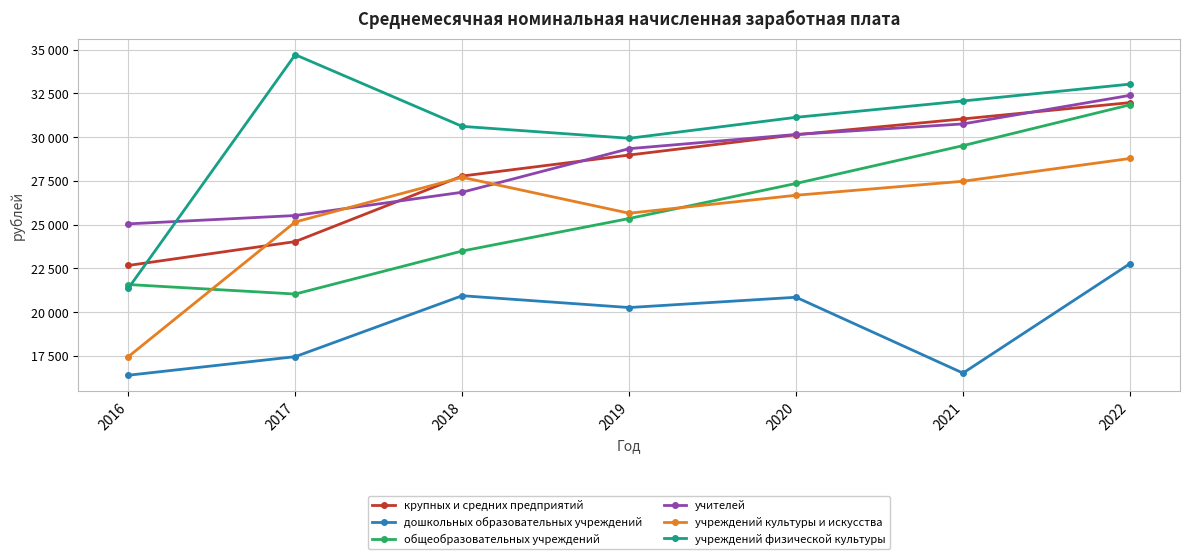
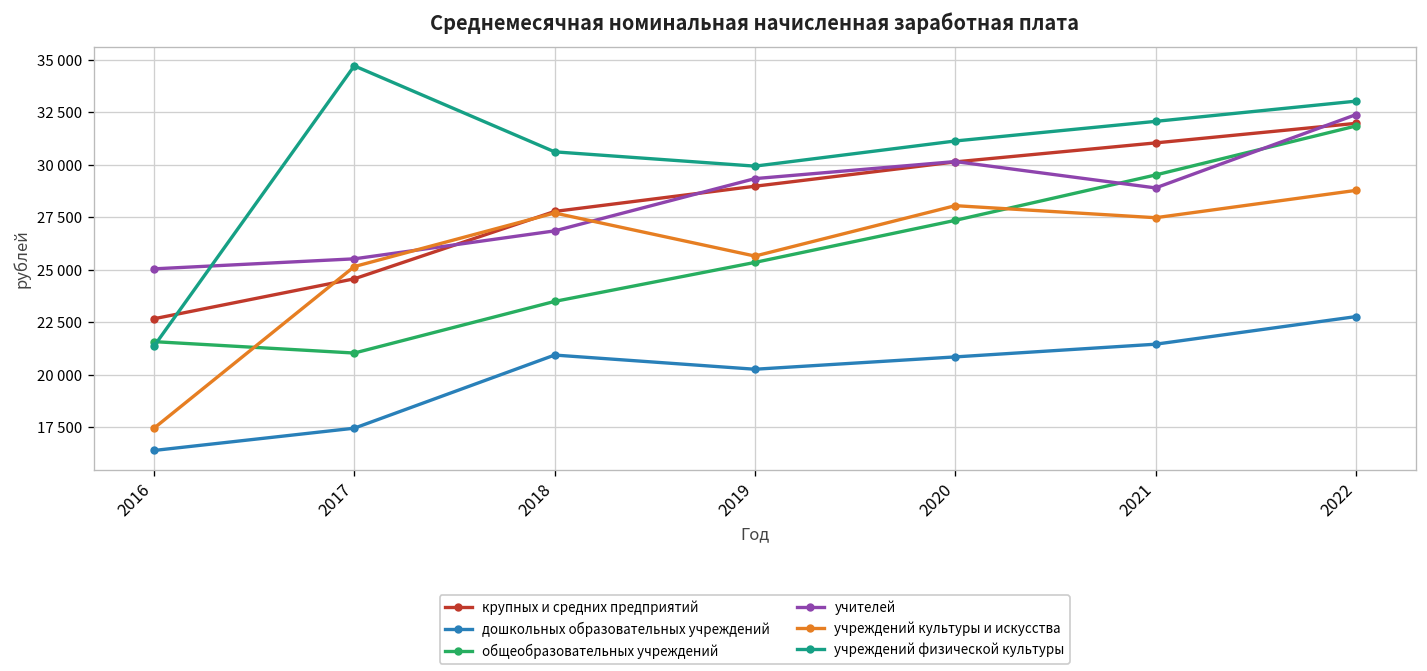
  {
    "крупных и средних предприятий": {
      "2016": 22700,
-     "2017": 24000,
+     "2017": 24600,
      "2019": 29000,
      "2021": 31000
    },
    "дошкольных образовательных учреждений": {
      "2016": 16400,
      "2017": 17500,
      "2018": 20900,
      "2019": 20300,
      "2020": 20900,
-     "2021": 16500,
+     "2021": 21500,
      "2022": 22800
    },
    "учителей": {
      "2016": 25000,
      "2017": 25500,
      "2018": 26900,
      "2019": 29300,
-     "2021": 30800,
+     "2021": 28900,
      "2022": 32400
    },
    "учреждений культуры и искусства": {
      "2016": 17500,
      "2017": 25200,
      "2019": 25700,
-     "2020": 26700,
+     "2020": 28100,
      "2021": 27500,
      "2022": 28800
    }
  }
